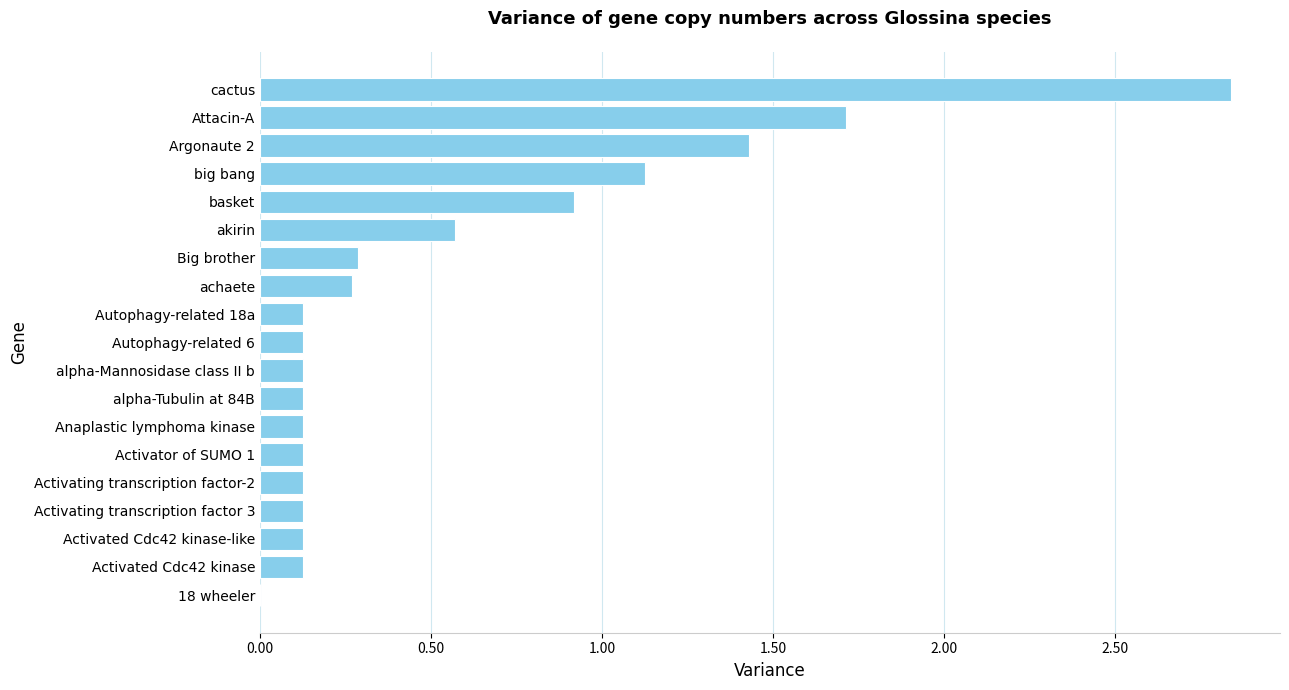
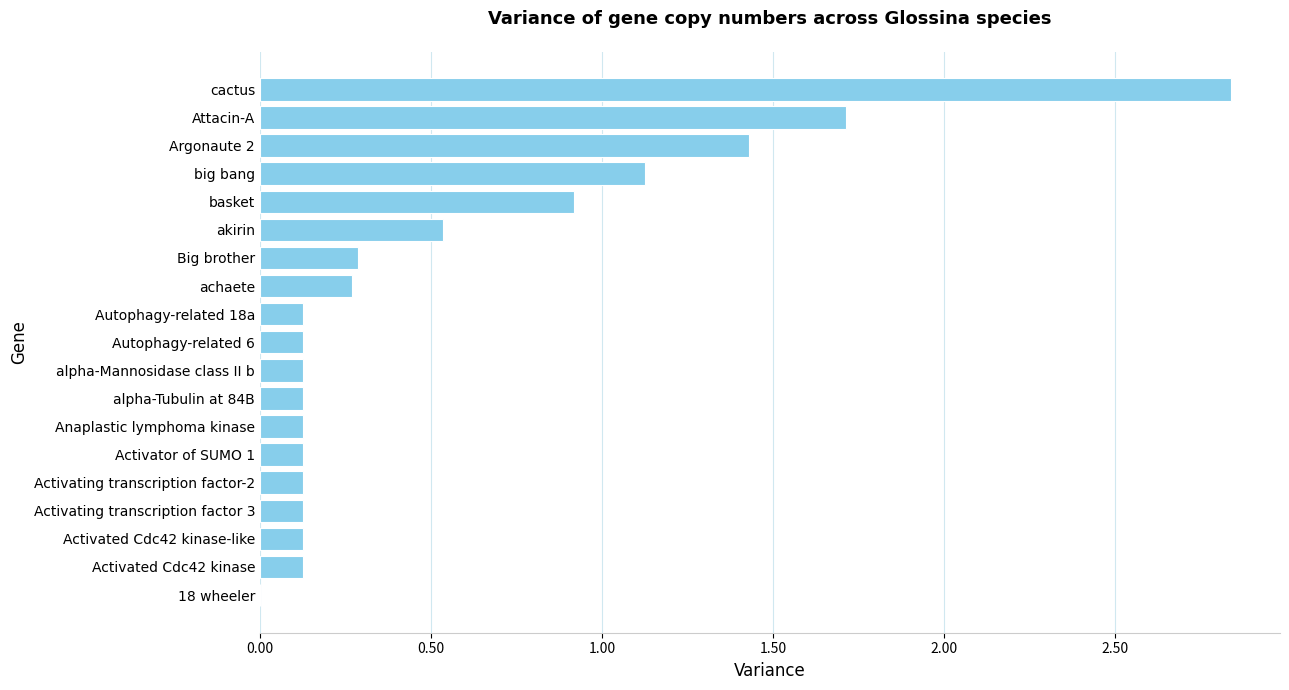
  {
    "cactus": 2.84,
    "Attacin-A": 1.71,
    "Argonaute 2": 1.43,
    "big bang": 1.13,
    "basket": 0.92,
-   "akirin": 0.57,
+   "akirin": 0.53,
    "Big brother": 0.29,
    "achaete": 0.27,
    "Autophagy-related 18a": 0.13,
    "Autophagy-related 6": 0.13,
    "alpha-Mannosidase class II b": 0.13,
    "alpha-Tubulin at 84B": 0.13,
    "Anaplastic lymphoma kinase": 0.13,
    "Activator of SUMO 1": 0.13,
    "Activating transcription factor-2": 0.13,
    "Activating transcription factor 3": 0.13,
    "Activated Cdc42 kinase-like": 0.13,
    "Activated Cdc42 kinase": 0.13,
    "18 wheeler": 0.00
  }
